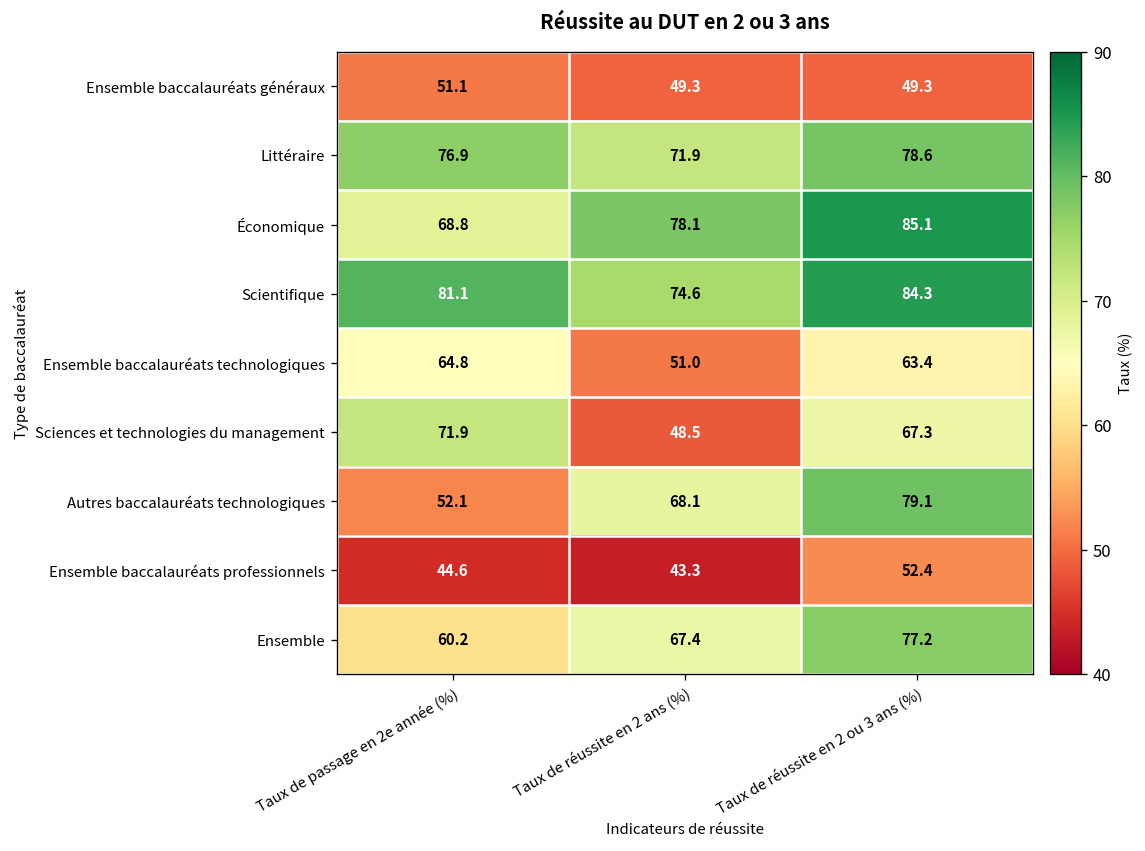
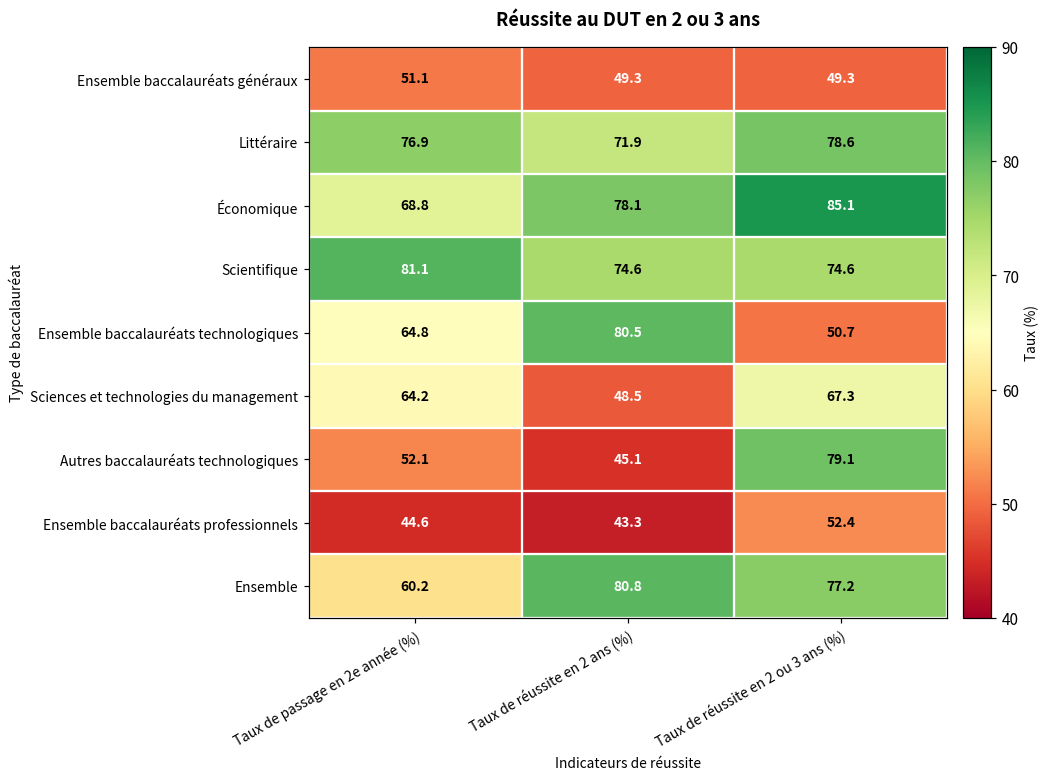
  {
    "Ensemble baccalauréats généraux": {
      "Taux de passage en 2e année (%)": 51.1,
      "Taux de réussite en 2 ans (%)": 49.3,
      "Taux de réussite en 2 ou 3 ans (%)": 49.3
    },
    "Littéraire": {
      "Taux de passage en 2e année (%)": 76.9,
      "Taux de réussite en 2 ans (%)": 71.9,
      "Taux de réussite en 2 ou 3 ans (%)": 78.6
    },
    "Économique": {
      "Taux de passage en 2e année (%)": 68.8,
      "Taux de réussite en 2 ans (%)": 78.1,
      "Taux de réussite en 2 ou 3 ans (%)": 85.1
    },
    "Scientifique": {
      "Taux de passage en 2e année (%)": 81.1,
      "Taux de réussite en 2 ans (%)": 74.6,
-     "Taux de réussite en 2 ou 3 ans (%)": 84.3
+     "Taux de réussite en 2 ou 3 ans (%)": 74.6
    },
    "Ensemble baccalauréats technologiques": {
      "Taux de passage en 2e année (%)": 64.8,
-     "Taux de réussite en 2 ans (%)": 51.0,
-     "Taux de réussite en 2 ou 3 ans (%)": 63.4
+     "Taux de réussite en 2 ans (%)": 80.5,
+     "Taux de réussite en 2 ou 3 ans (%)": 50.7
    },
    "Sciences et technologies du management": {
-     "Taux de passage en 2e année (%)": 71.9,
+     "Taux de passage en 2e année (%)": 64.2,
      "Taux de réussite en 2 ans (%)": 48.5,
      "Taux de réussite en 2 ou 3 ans (%)": 67.3
    },
    "Autres baccalauréats technologiques": {
      "Taux de passage en 2e année (%)": 52.1,
-     "Taux de réussite en 2 ans (%)": 68.1,
+     "Taux de réussite en 2 ans (%)": 45.1,
      "Taux de réussite en 2 ou 3 ans (%)": 79.1
    },
    "Ensemble baccalauréats professionnels": {
      "Taux de passage en 2e année (%)": 44.6,
      "Taux de réussite en 2 ans (%)": 43.3,
      "Taux de réussite en 2 ou 3 ans (%)": 52.4
    },
    "Ensemble": {
      "Taux de passage en 2e année (%)": 60.2,
-     "Taux de réussite en 2 ans (%)": 67.4,
+     "Taux de réussite en 2 ans (%)": 80.8,
      "Taux de réussite en 2 ou 3 ans (%)": 77.2
    }
  }
